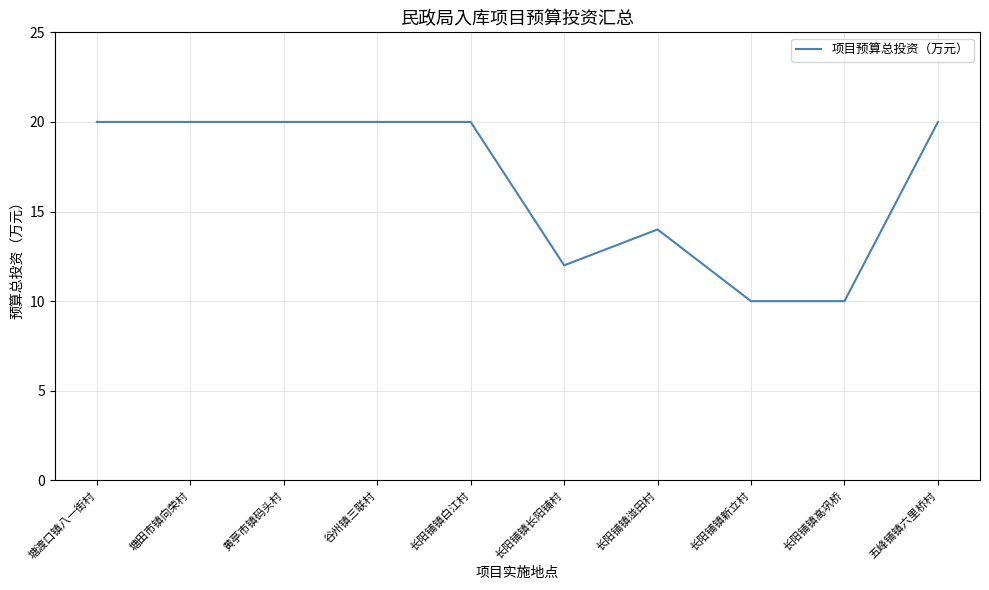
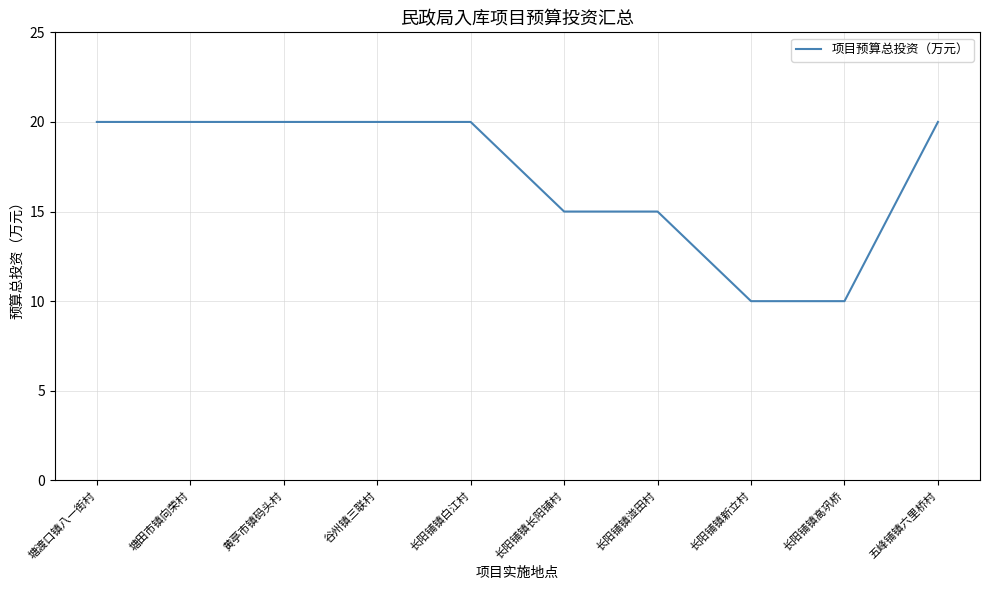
  {
    "塘渡口镇八一街村": 20,
    "塘田市镇向荣村": 20,
    "黄亭市镇码头村": 20,
    "谷州镇三联村": 20,
    "长阳铺镇白江村": 20,
-   "长阳铺镇长阳铺村": 12,
-   "长阳铺镇湴田村": 14,
+   "长阳铺镇长阳铺村": 15,
+   "长阳铺镇湴田村": 15,
    "长阳铺镇新立村": 10,
    "长阳铺镇高巩桥": 10,
    "五峰铺镇六里桥村": 20
  }
